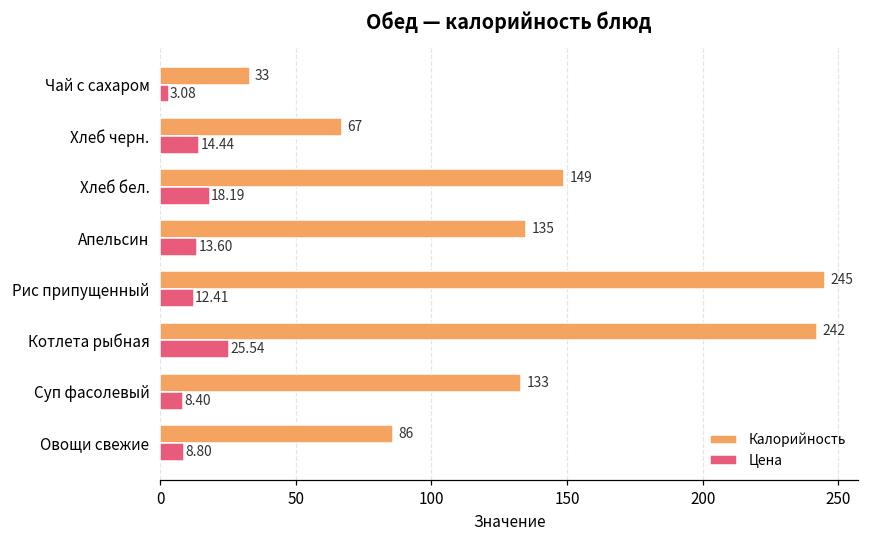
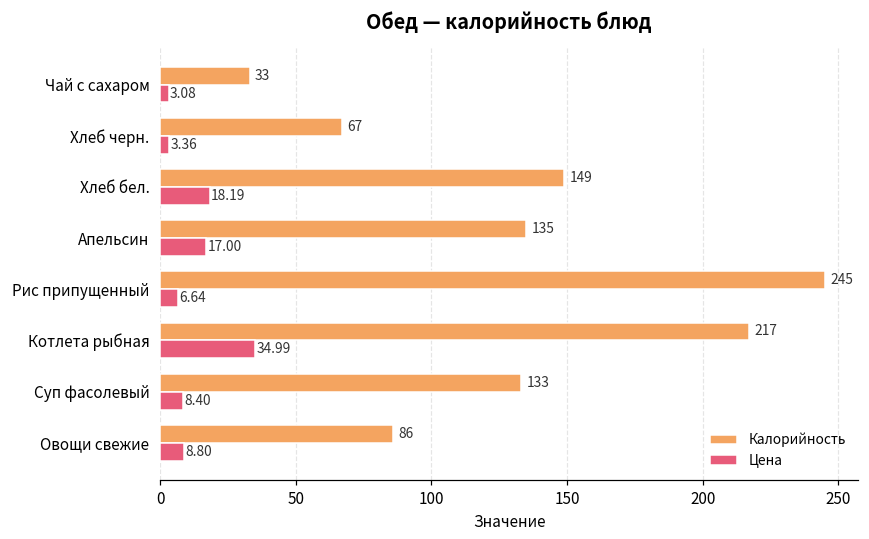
  {
    "Калорийность": {
      "Чай с сахаром": 33,
      "Хлеб черн.": 67,
      "Хлеб бел.": 149,
      "Апельсин": 135,
      "Рис припущенный": 245,
-     "Котлета рыбная": 242,
+     "Котлета рыбная": 217,
      "Суп фасолевый": 133,
      "Овощи свежие": 86
    },
    "Цена": {
      "Чай с сахаром": 3.08,
-     "Хлеб черн.": 14.44,
+     "Хлеб черн.": 3.36,
      "Хлеб бел.": 18.19,
-     "Апельсин": 13.60,
-     "Рис припущенный": 12.41,
-     "Котлета рыбная": 25.54,
+     "Апельсин": 17.00,
+     "Рис припущенный": 6.64,
+     "Котлета рыбная": 34.99,
      "Суп фасолевый": 8.40,
      "Овощи свежие": 8.80
    }
  }
